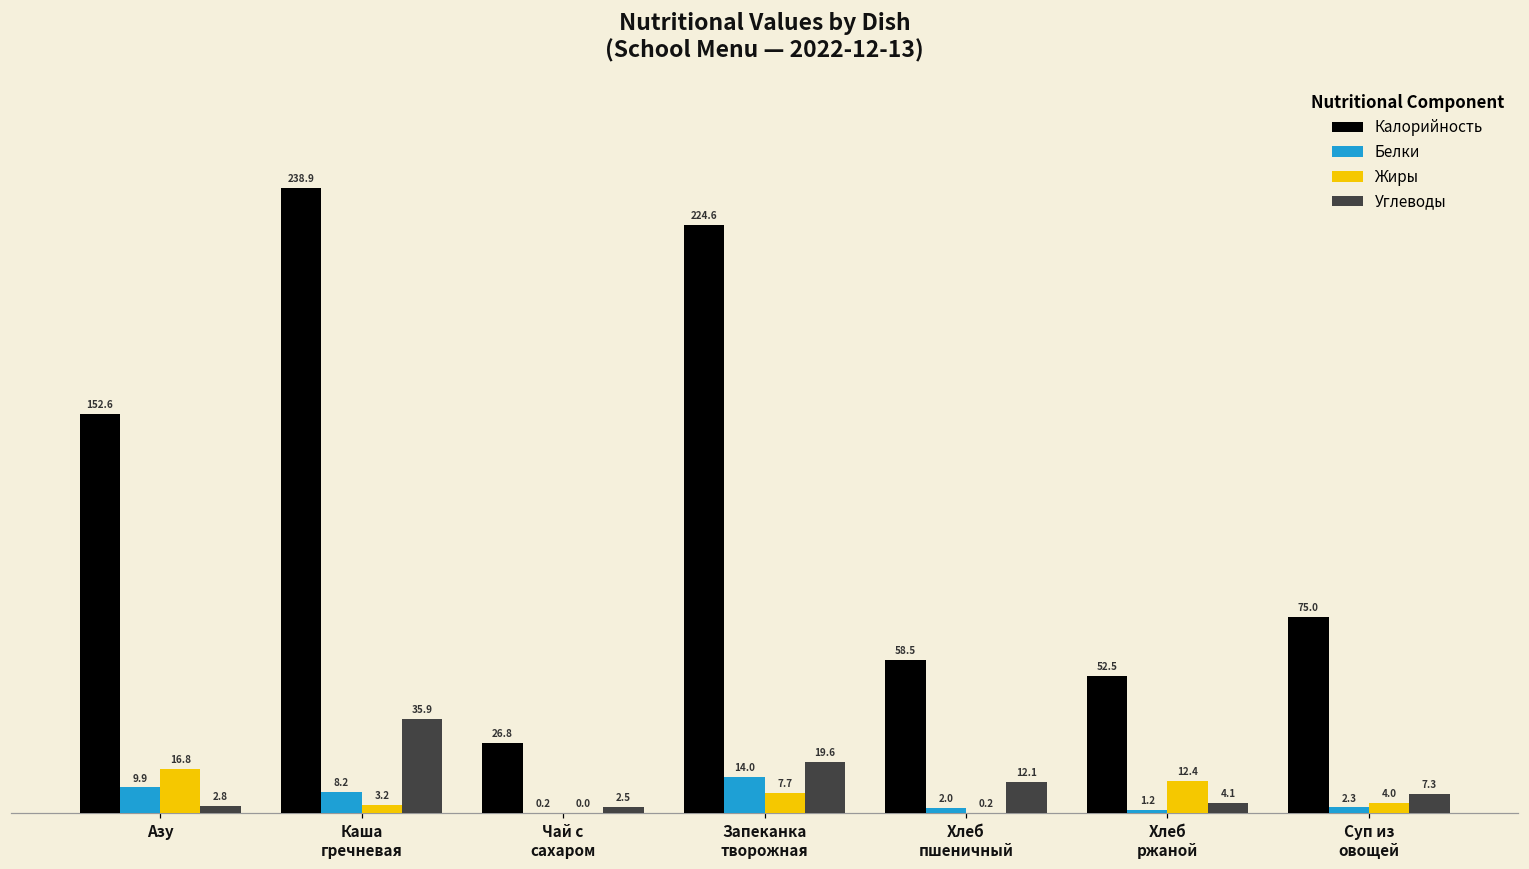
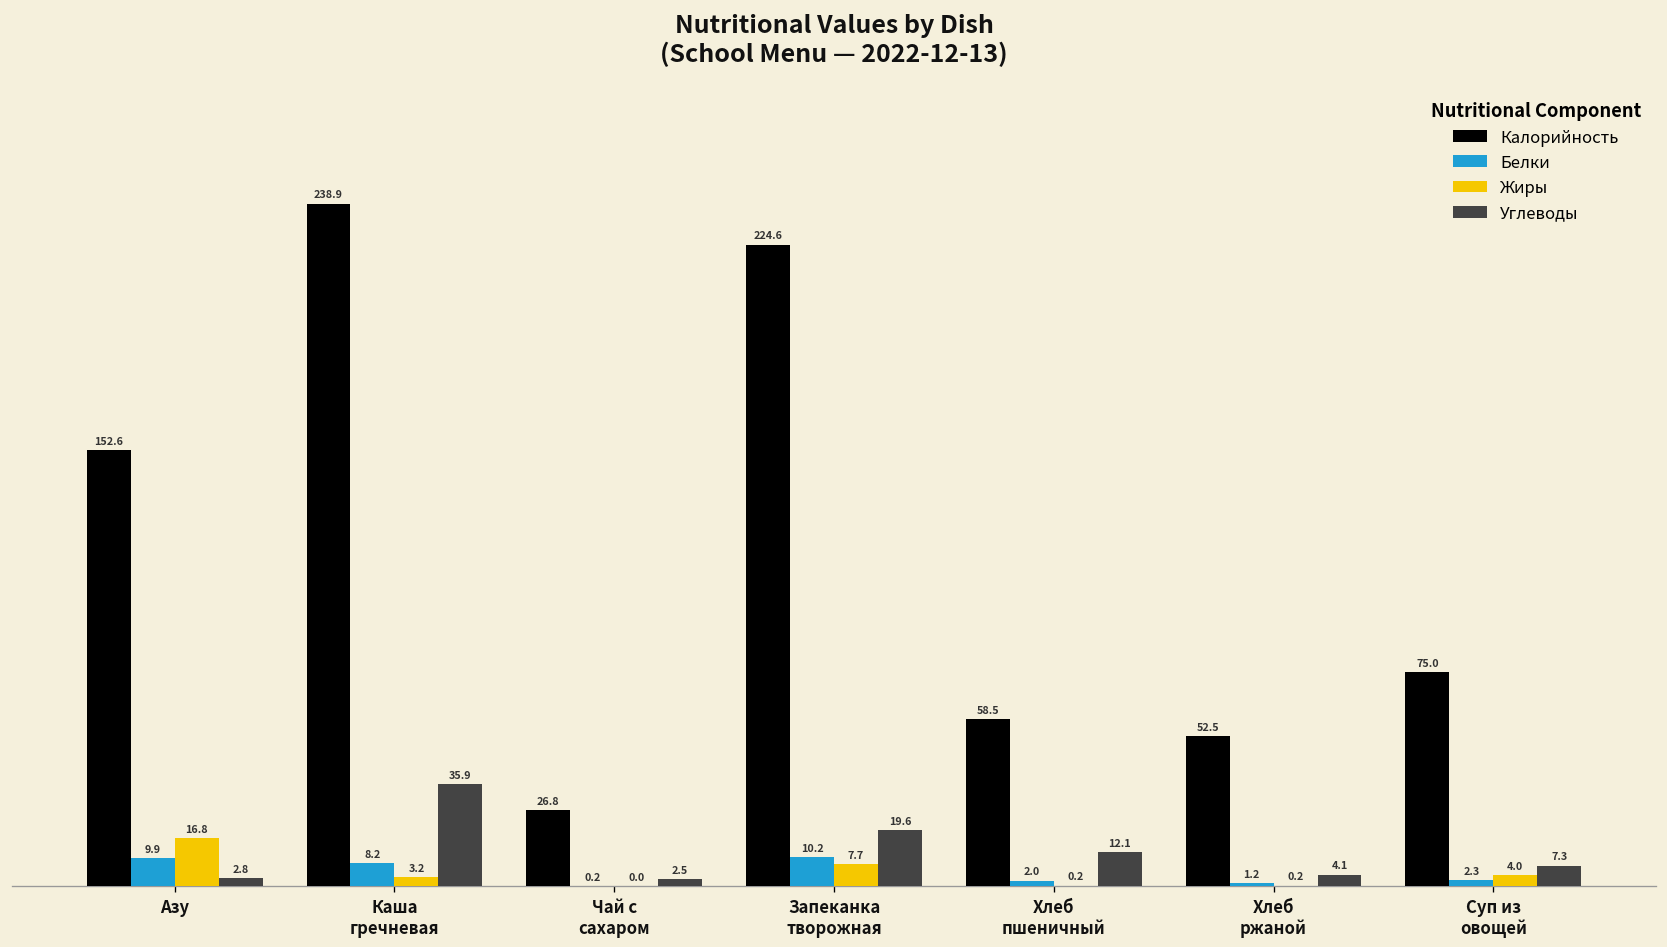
  {
    "Калорийность": {
      "Азу": 152.6,
      "Каша гречневая": 238.9,
      "Чай с сахаром": 26.8,
      "Запеканка творожная": 224.6,
      "Хлеб пшеничный": 58.5,
      "Хлеб ржаной": 52.5,
      "Суп из овощей": 75.0
    },
    "Белки": {
      "Азу": 9.9,
      "Каша гречневая": 8.2,
      "Чай с сахаром": 0.2,
-     "Запеканка творожная": 14.0,
+     "Запеканка творожная": 10.2,
      "Хлеб пшеничный": 2.0,
      "Хлеб ржаной": 1.2,
      "Суп из овощей": 2.3
    },
    "Жиры": {
      "Азу": 16.8,
      "Каша гречневая": 3.2,
      "Чай с сахаром": 0.0,
      "Запеканка творожная": 7.7,
      "Хлеб пшеничный": 0.2,
-     "Хлеб ржаной": 12.4,
+     "Хлеб ржаной": 0.2,
      "Суп из овощей": 4.0
    },
    "Углеводы": {
      "Азу": 2.8,
      "Каша гречневая": 35.9,
      "Чай с сахаром": 2.5,
      "Запеканка творожная": 19.6,
      "Хлеб пшеничный": 12.1,
      "Хлеб ржаной": 4.1,
      "Суп из овощей": 7.3
    }
  }
